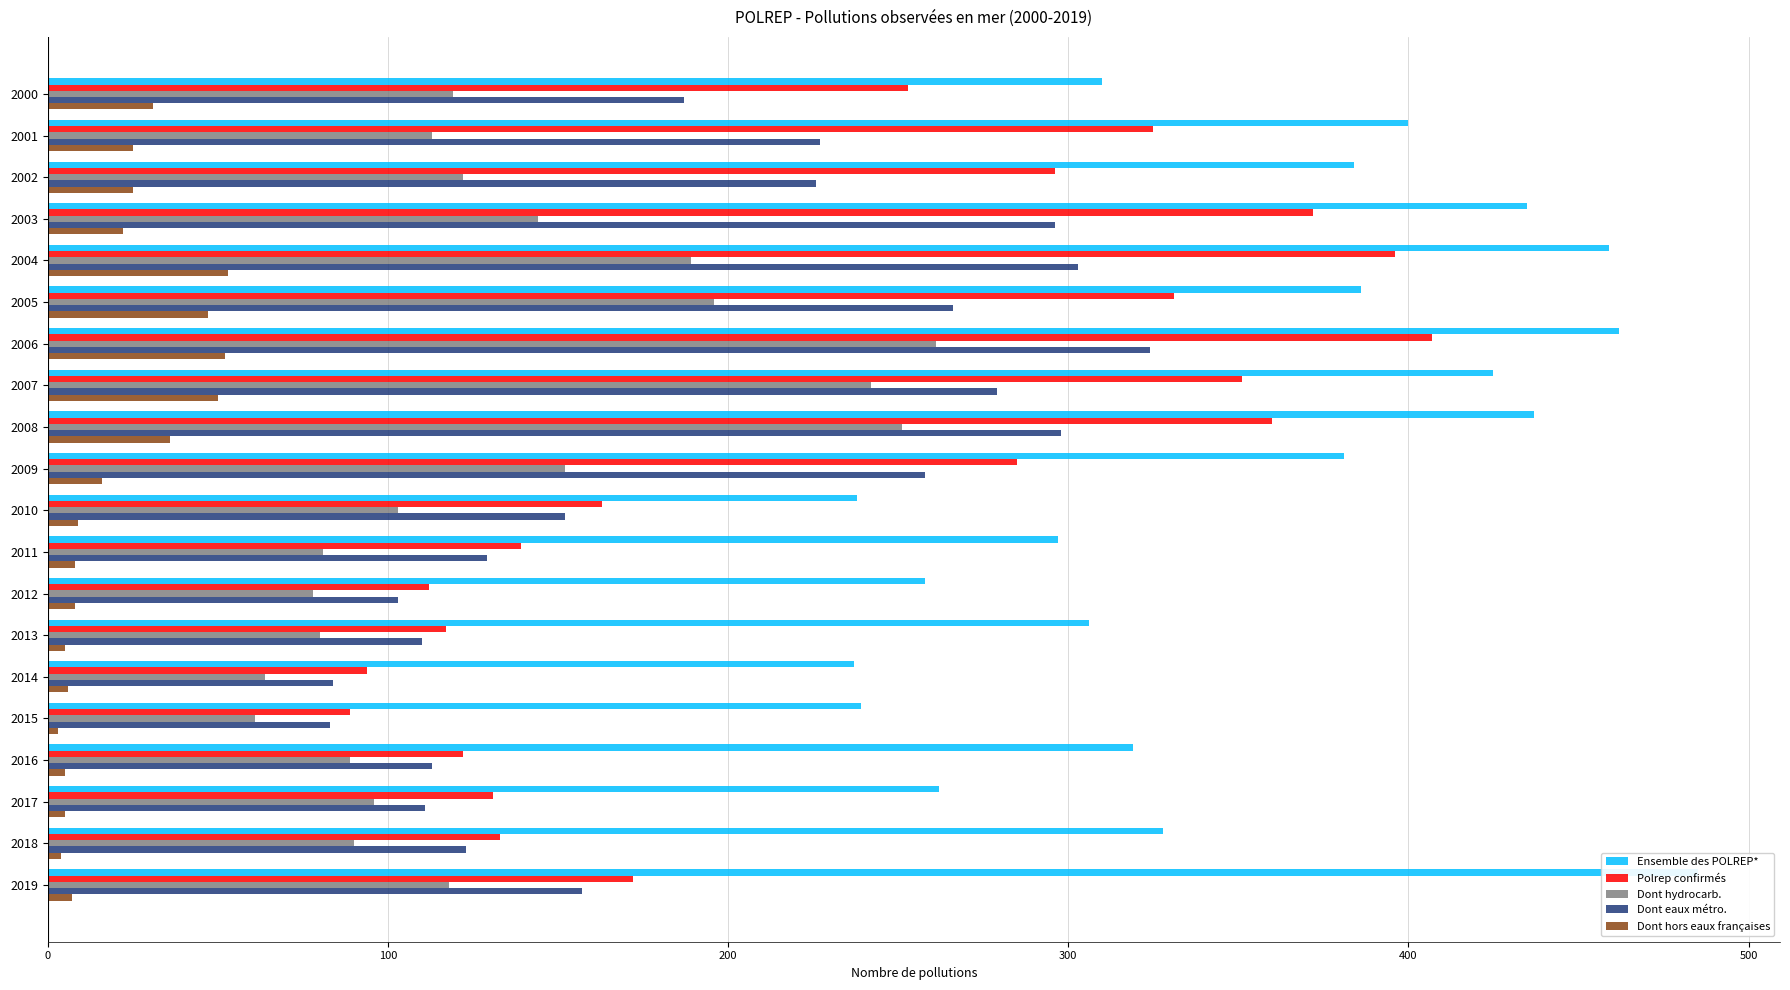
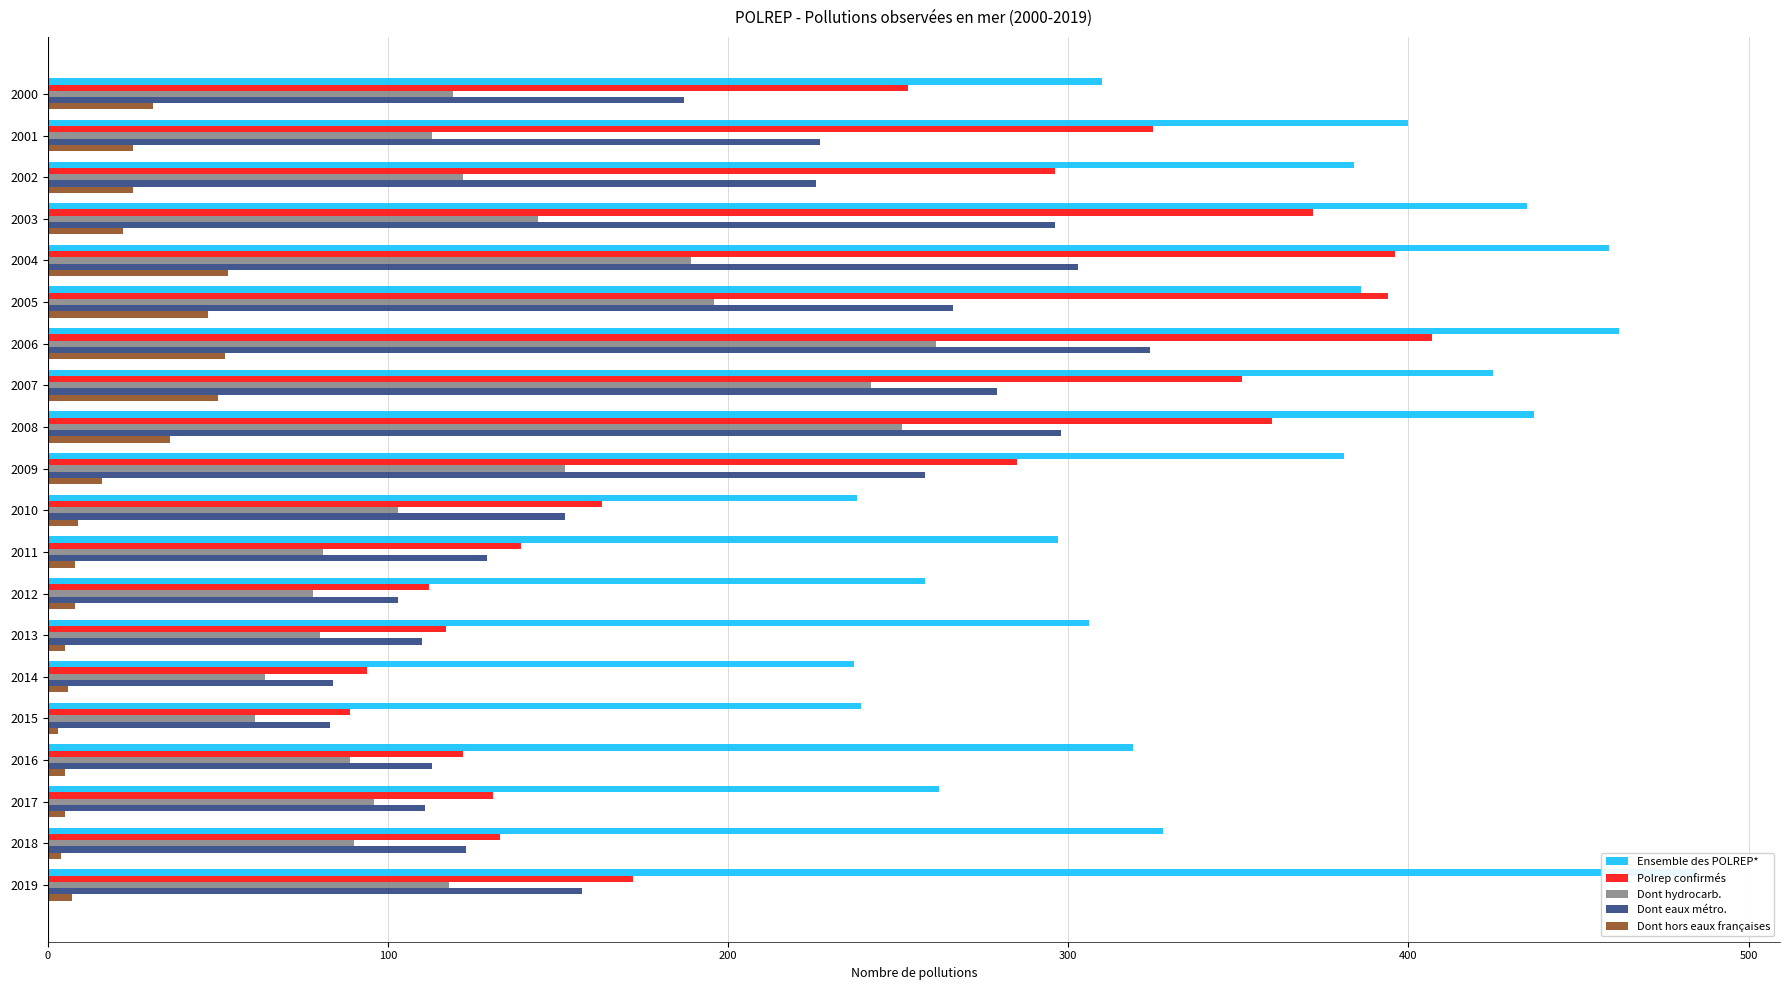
  {
    "Ensemble des POLREP*": {
      "2000": 310,
      "2001": 400,
      "2002": 384,
      "2003": 435,
      "2004": 459,
      "2005": 386,
      "2006": 462,
      "2007": 425,
      "2008": 437,
      "2009": 381,
      "2010": 238,
      "2011": 297,
      "2012": 258,
      "2013": 306,
      "2014": 237,
      "2015": 239,
      "2016": 319,
      "2017": 262,
      "2018": 328
    },
    "Polrep confirmés": {
      "2000": 253,
      "2001": 325,
      "2002": 296,
      "2003": 372,
      "2004": 396,
-     "2005": 331,
+     "2005": 394,
      "2006": 407,
      "2007": 351,
      "2008": 360,
      "2009": 285,
      "2010": 163,
      "2011": 139,
      "2012": 112,
      "2013": 117,
      "2014": 94,
      "2015": 89,
      "2016": 122,
      "2017": 131,
      "2018": 133,
      "2019": 172
    },
    "Dont hydrocarb.": {
      "2000": 119,
      "2001": 113,
      "2002": 122,
      "2003": 144,
      "2004": 189,
      "2005": 196,
      "2006": 261,
      "2007": 242,
      "2008": 251,
      "2009": 152,
      "2010": 103,
      "2011": 81,
      "2012": 78,
      "2013": 80,
      "2014": 64,
      "2015": 61,
      "2016": 89,
      "2017": 96,
      "2018": 90,
      "2019": 118
    },
    "Dont eaux métro.": {
      "2000": 187,
      "2001": 227,
      "2002": 226,
      "2003": 296,
      "2004": 303,
      "2005": 266,
      "2006": 324,
      "2007": 279,
      "2008": 298,
      "2009": 258,
      "2010": 152,
      "2011": 129,
      "2012": 103,
      "2013": 110,
      "2014": 84,
      "2015": 83,
      "2016": 113,
      "2017": 111,
      "2018": 123,
      "2019": 157
    },
    "Dont hors eaux françaises": {
      "2000": 31,
      "2001": 25,
      "2002": 25,
      "2003": 22,
      "2004": 53,
      "2005": 47,
      "2006": 52,
      "2007": 50,
      "2008": 36,
      "2009": 16,
      "2010": 9,
      "2011": 8,
      "2012": 8,
      "2013": 5,
      "2014": 6,
      "2015": 3,
      "2016": 5,
      "2017": 5,
      "2018": 4,
      "2019": 7
    }
  }
